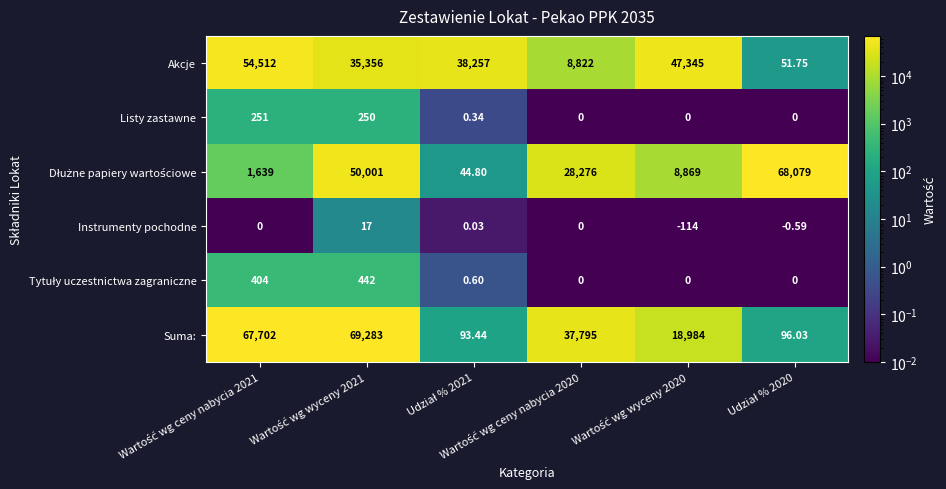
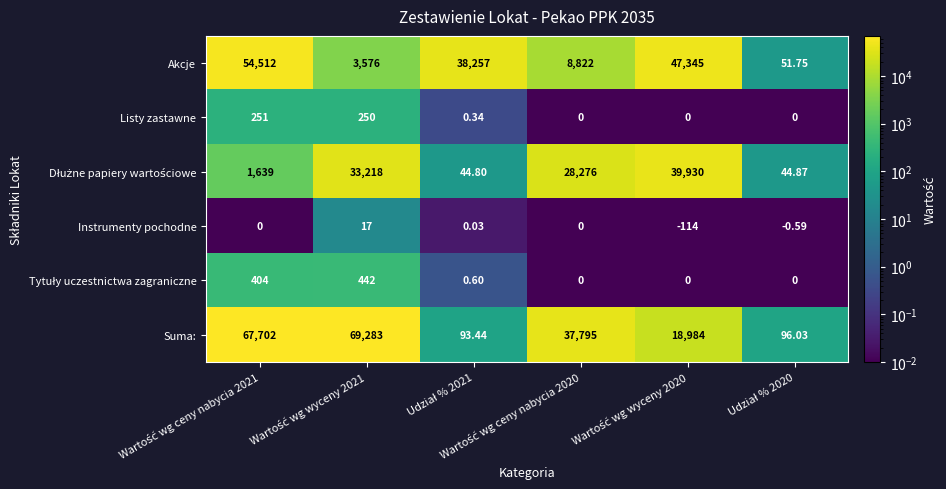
  {
    "Akcje": {
      "Wartość wg ceny nabycia 2021": "54,512",
-     "Wartość wg wyceny 2021": "35,356",
+     "Wartość wg wyceny 2021": "3,576",
      "Udział % 2021": "38,257",
      "Wartość wg ceny nabycia 2020": "8,822",
      "Wartość wg wyceny 2020": "47,345",
      "Udział % 2020": "51.75"
    },
    "Listy zastawne": {
      "Wartość wg ceny nabycia 2021": "251",
      "Wartość wg wyceny 2021": "250",
      "Udział % 2021": "0.34",
      "Wartość wg ceny nabycia 2020": "0",
      "Wartość wg wyceny 2020": "0",
      "Udział % 2020": "0"
    },
    "Dłużne papiery wartościowe": {
      "Wartość wg ceny nabycia 2021": "1,639",
-     "Wartość wg wyceny 2021": "50,001",
+     "Wartość wg wyceny 2021": "33,218",
      "Udział % 2021": "44.80",
      "Wartość wg ceny nabycia 2020": "28,276",
-     "Wartość wg wyceny 2020": "8,869",
-     "Udział % 2020": "68,079"
+     "Wartość wg wyceny 2020": "39,930",
+     "Udział % 2020": "44.87"
    },
    "Instrumenty pochodne": {
      "Wartość wg ceny nabycia 2021": "0",
      "Wartość wg wyceny 2021": "17",
      "Udział % 2021": "0.03",
      "Wartość wg ceny nabycia 2020": "0",
      "Wartość wg wyceny 2020": "-114",
      "Udział % 2020": "-0.59"
    },
    "Tytuły uczestnictwa zagraniczne": {
      "Wartość wg ceny nabycia 2021": "404",
      "Wartość wg wyceny 2021": "442",
      "Udział % 2021": "0.60",
      "Wartość wg ceny nabycia 2020": "0",
      "Wartość wg wyceny 2020": "0",
      "Udział % 2020": "0"
    },
    "Suma:": {
      "Wartość wg ceny nabycia 2021": "67,702",
      "Wartość wg wyceny 2021": "69,283",
      "Udział % 2021": "93.44",
      "Wartość wg ceny nabycia 2020": "37,795",
      "Wartość wg wyceny 2020": "18,984",
      "Udział % 2020": "96.03"
    }
  }
